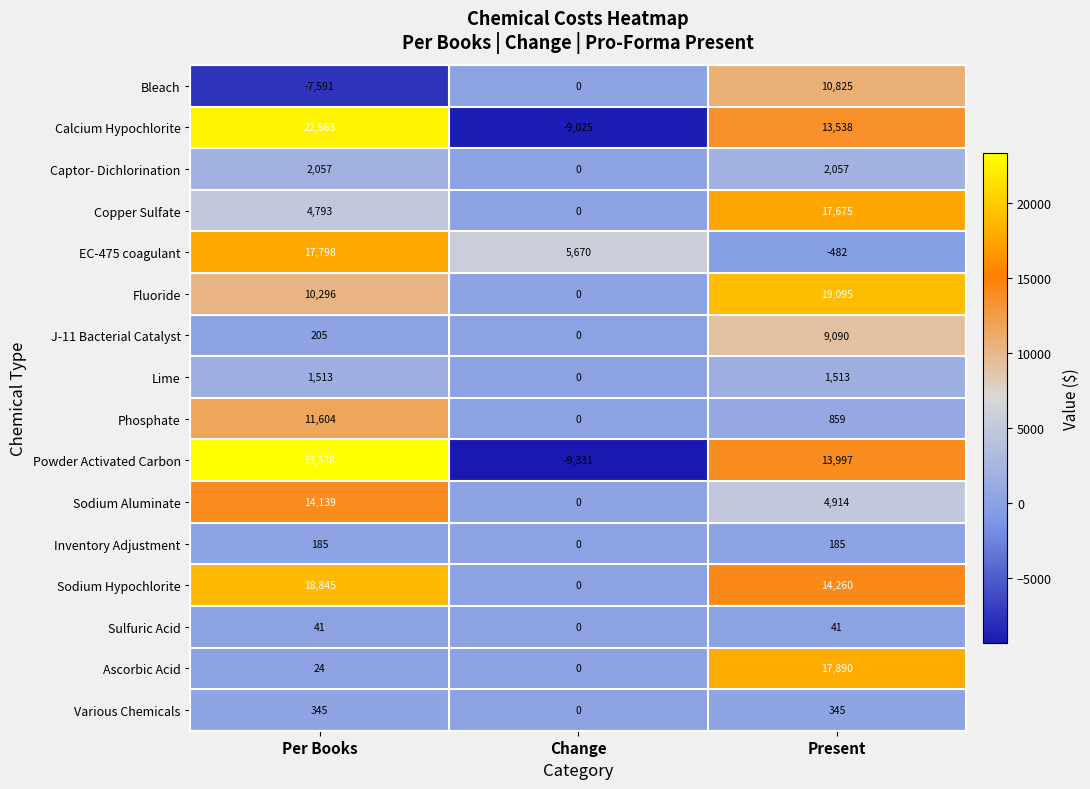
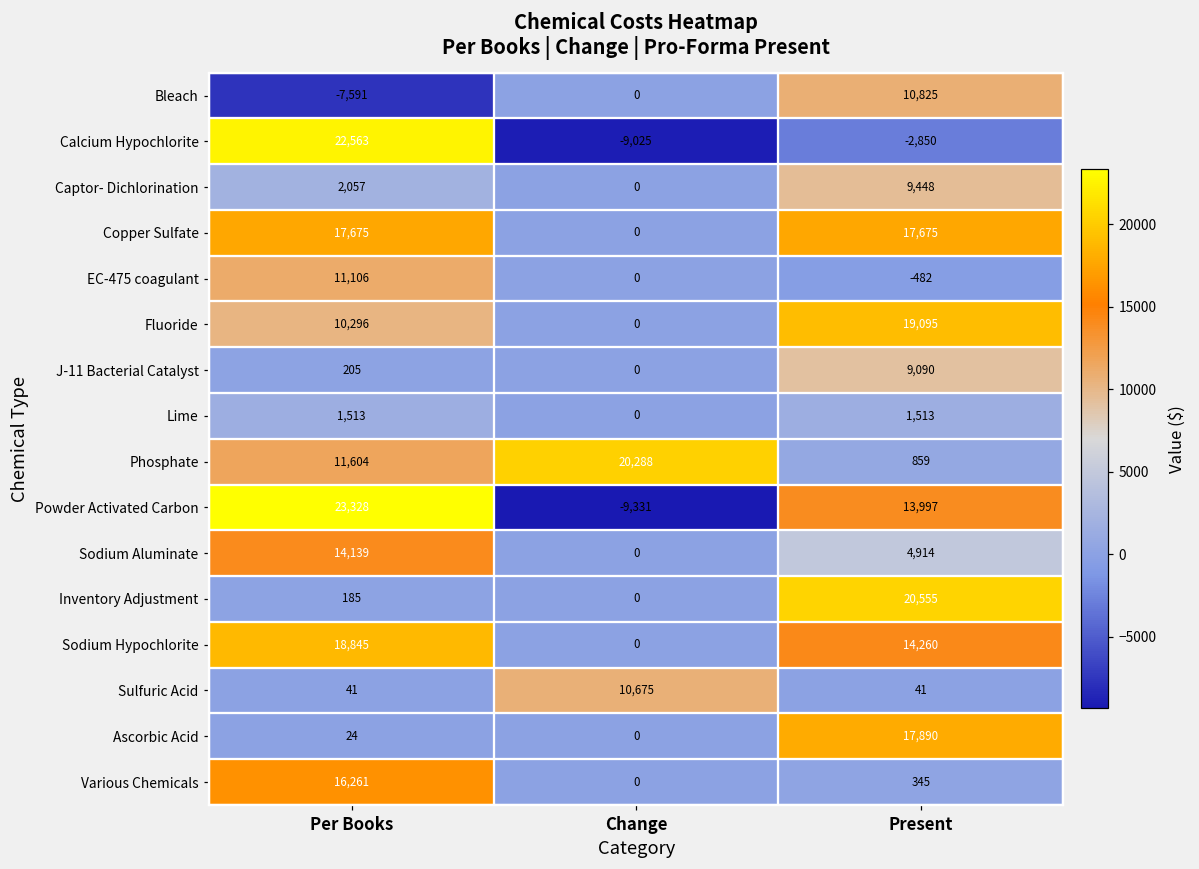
  {
    "Bleach": {
      "Per Books": "-7,591",
      "Change": "0",
      "Present": "10,825"
    },
    "Calcium Hypochlorite": {
      "Per Books": "22,563",
      "Change": "-9,025",
-     "Present": "13,538"
+     "Present": "-2,850"
    },
    "Captor- Dichlorination": {
      "Per Books": "2,057",
      "Change": "0",
-     "Present": "2,057"
+     "Present": "9,448"
    },
    "Copper Sulfate": {
-     "Per Books": "4,793",
+     "Per Books": "17,675",
      "Change": "0",
      "Present": "17,675"
    },
    "EC-475 coagulant": {
-     "Per Books": "17,798",
-     "Change": "5,670",
+     "Per Books": "11,106",
+     "Change": "0",
      "Present": "-482"
    },
    "Fluoride": {
      "Per Books": "10,296",
      "Change": "0",
      "Present": "19,095"
    },
    "J-11 Bacterial Catalyst": {
      "Per Books": "205",
      "Change": "0",
      "Present": "9,090"
    },
    "Lime": {
      "Per Books": "1,513",
      "Change": "0",
      "Present": "1,513"
    },
    "Phosphate": {
      "Per Books": "11,604",
-     "Change": "0",
+     "Change": "20,288",
      "Present": "859"
    },
    "Powder Activated Carbon": {
      "Per Books": "23,328",
      "Change": "-9,331",
      "Present": "13,997"
    },
    "Sodium Aluminate": {
      "Per Books": "14,139",
      "Change": "0",
      "Present": "4,914"
    },
    "Inventory Adjustment": {
      "Per Books": "185",
      "Change": "0",
-     "Present": "185"
+     "Present": "20,555"
    },
    "Sodium Hypochlorite": {
      "Per Books": "18,845",
      "Change": "0",
      "Present": "14,260"
    },
    "Sulfuric Acid": {
      "Per Books": "41",
-     "Change": "0",
+     "Change": "10,675",
      "Present": "41"
    },
    "Ascorbic Acid": {
      "Per Books": "24",
      "Change": "0",
      "Present": "17,890"
    },
    "Various Chemicals": {
-     "Per Books": "345",
+     "Per Books": "16,261",
      "Change": "0",
      "Present": "345"
    }
  }
